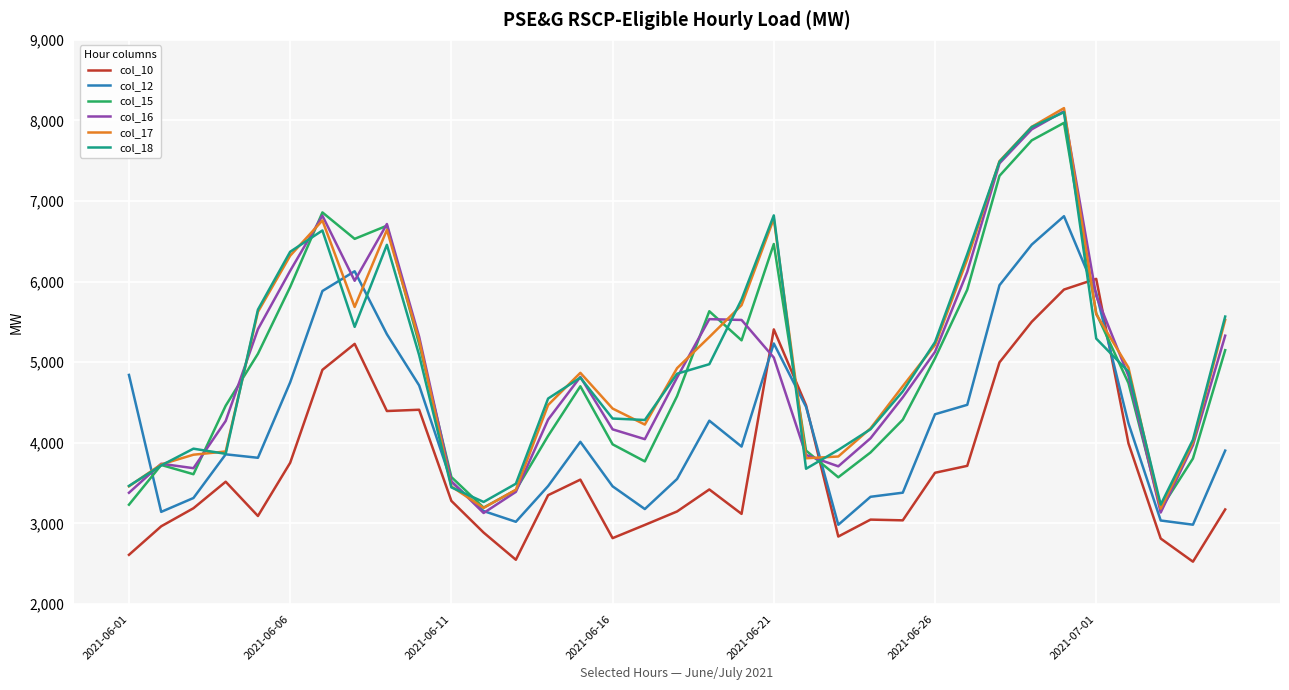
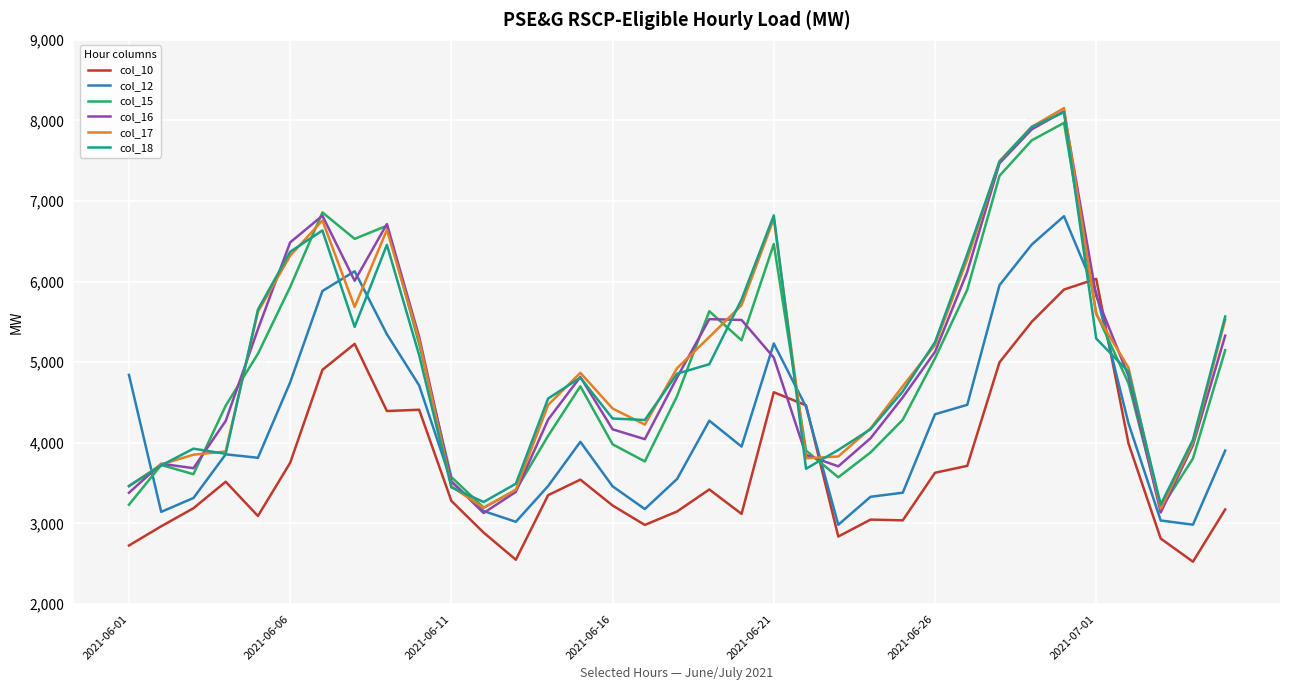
  {
    "col_10": {
-     "2021-06-01": "2,600",
+     "2021-06-01": "2,700",
      "2021-06-06": "3,800",
      "2021-06-11": "3,300",
-     "2021-06-16": "2,800",
-     "2021-06-21": "5,400",
+     "2021-06-16": "3,200",
+     "2021-06-21": "4,600",
      "2021-06-26": "3,600",
      "2021-07-01": "6,000"
    },
    "col_12": {
      "2021-06-01": "4,800",
      "2021-06-06": "4,800",
      "2021-06-16": "3,500",
      "2021-06-21": "5,200",
      "2021-06-26": "4,400",
      "2021-07-01": "5,900"
    },
    "col_16": {
      "2021-06-01": "3,400",
-     "2021-06-06": "6,100",
+     "2021-06-06": "6,500",
      "2021-06-16": "4,200",
      "2021-06-21": "5,100",
      "2021-06-26": "5,100",
      "2021-07-01": "5,800"
    },
    "col_17": {
      "2021-06-06": "6,300",
      "2021-06-16": "4,400",
      "2021-06-21": "6,800",
      "2021-06-26": "5,200"
    }
  }
